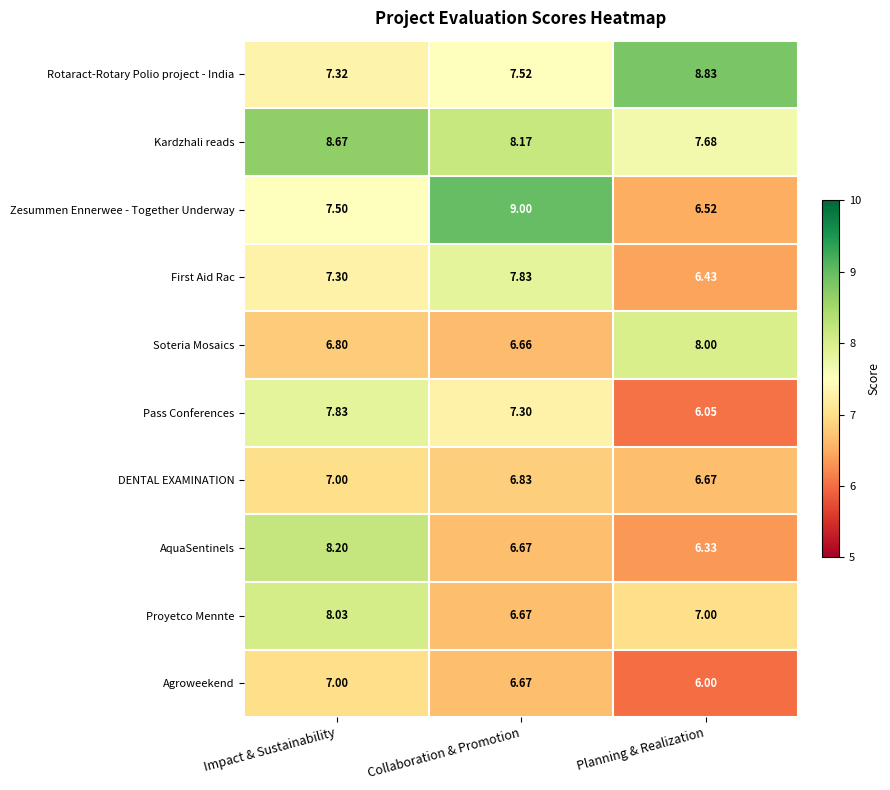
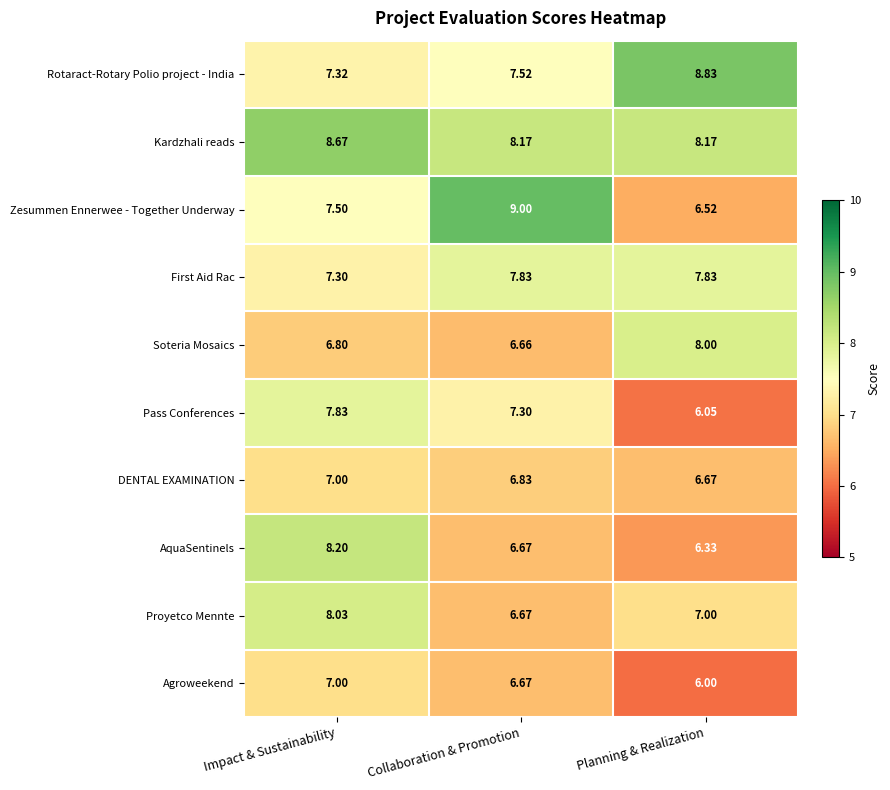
  {
    "Rotaract-Rotary Polio project - India": {
      "Impact & Sustainability": 7.32,
      "Collaboration & Promotion": 7.52,
      "Planning & Realization": 8.83
    },
    "Kardzhali reads": {
      "Impact & Sustainability": 8.67,
      "Collaboration & Promotion": 8.17,
-     "Planning & Realization": 7.68
+     "Planning & Realization": 8.17
    },
    "Zesummen Ennerwee - Together Underway": {
      "Impact & Sustainability": 7.50,
      "Collaboration & Promotion": 9.00,
      "Planning & Realization": 6.52
    },
    "First Aid Rac": {
      "Impact & Sustainability": 7.30,
      "Collaboration & Promotion": 7.83,
-     "Planning & Realization": 6.43
+     "Planning & Realization": 7.83
    },
    "Soteria Mosaics": {
      "Impact & Sustainability": 6.80,
      "Collaboration & Promotion": 6.66,
      "Planning & Realization": 8.00
    },
    "Pass Conferences": {
      "Impact & Sustainability": 7.83,
      "Collaboration & Promotion": 7.30,
      "Planning & Realization": 6.05
    },
    "DENTAL EXAMINATION": {
      "Impact & Sustainability": 7.00,
      "Collaboration & Promotion": 6.83,
      "Planning & Realization": 6.67
    },
    "AquaSentinels": {
      "Impact & Sustainability": 8.20,
      "Collaboration & Promotion": 6.67,
      "Planning & Realization": 6.33
    },
    "Proyetco Mennte": {
      "Impact & Sustainability": 8.03,
      "Collaboration & Promotion": 6.67,
      "Planning & Realization": 7.00
    },
    "Agroweekend": {
      "Impact & Sustainability": 7.00,
      "Collaboration & Promotion": 6.67,
      "Planning & Realization": 6.00
    }
  }
